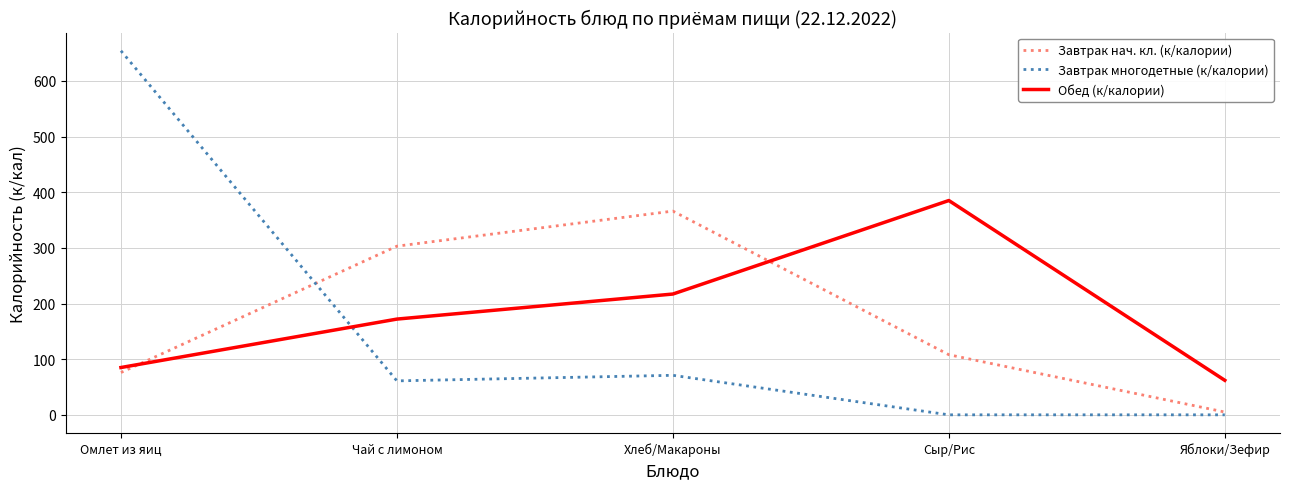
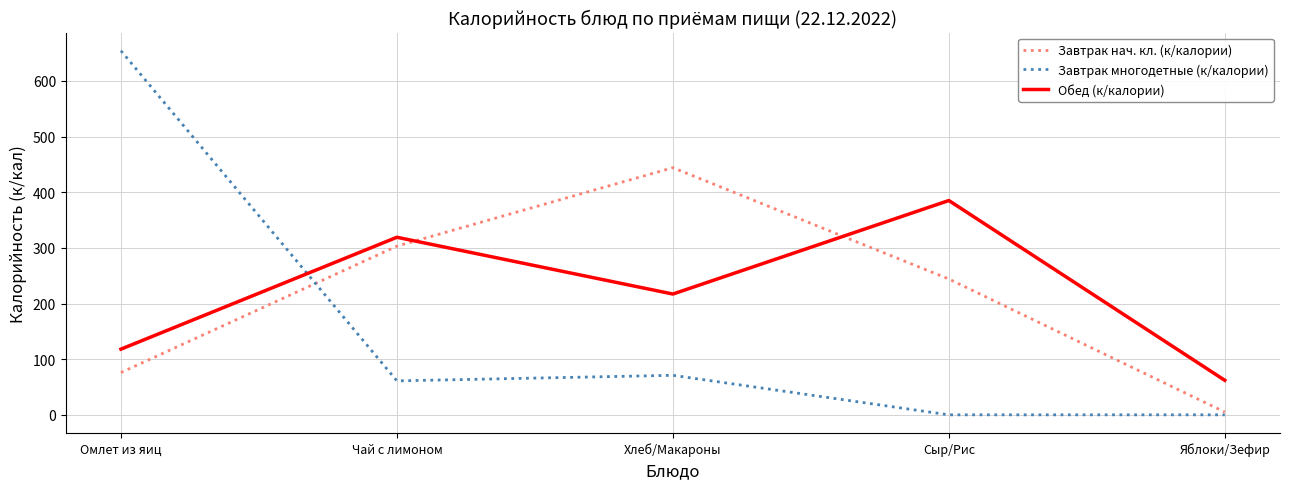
  {
    "Завтрак нач. кл. (к/калории)": {
      "Омлет из яиц": 80,
      "Чай с лимоном": 300,
-     "Хлеб/Макароны": 370,
-     "Сыр/Рис": 110,
+     "Хлеб/Макароны": 440,
+     "Сыр/Рис": 240,
      "Яблоки/Зефир": 10
    },
    "Завтрак многодетные (к/калории)": {
      "Омлет из яиц": 650,
      "Чай с лимоном": 60,
      "Хлеб/Макароны": 70,
      "Сыр/Рис": 0,
      "Яблоки/Зефир": 0
    },
    "Обед (к/калории)": {
-     "Омлет из яиц": 90,
-     "Чай с лимоном": 170,
+     "Омлет из яиц": 120,
+     "Чай с лимоном": 320,
      "Хлеб/Макароны": 220,
      "Сыр/Рис": 390,
      "Яблоки/Зефир": 60
    }
  }
